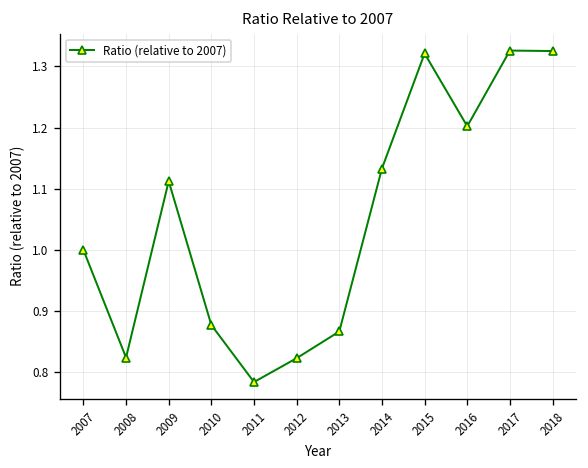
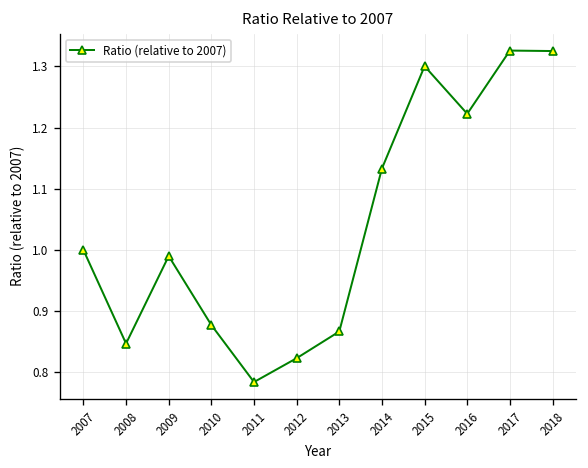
  {
    "2007": 1.00,
-   "2008": 0.82,
-   "2009": 1.11,
+   "2008": 0.85,
+   "2009": 0.99,
    "2010": 0.88,
    "2011": 0.78,
    "2012": 0.82,
    "2013": 0.87,
    "2014": 1.13,
-   "2015": 1.32,
-   "2016": 1.20,
+   "2015": 1.30,
+   "2016": 1.22,
    "2017": 1.33,
    "2018": 1.32
  }
